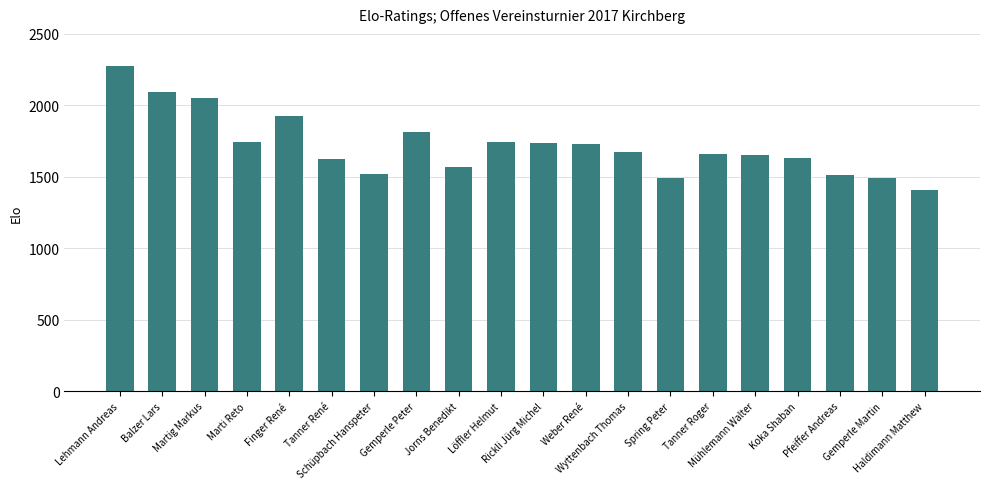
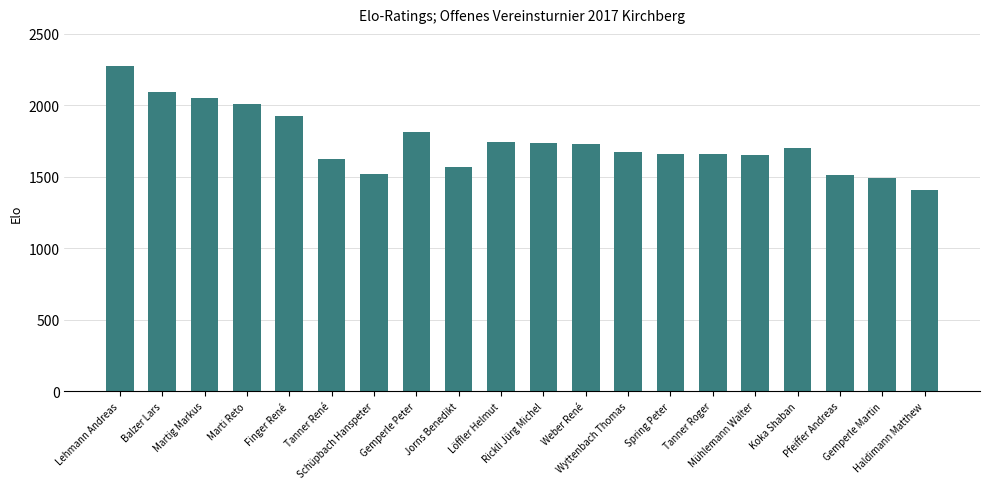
  {
    "Lehmann Andreas": 2280,
    "Balzer Lars": 2090,
    "Martig Markus": 2050,
-   "Marti Reto": 1740,
+   "Marti Reto": 2010,
    "Finger René": 1920,
    "Tanner René": 1630,
    "Schüpbach Hanspeter": 1520,
    "Gemperle Peter": 1810,
    "Jorns Benedikt": 1570,
    "Löffler Helmut": 1750,
    "Rickli Jürg Michel": 1740,
    "Weber René": 1730,
    "Wyttenbach Thomas": 1670,
-   "Spring Peter": 1490,
+   "Spring Peter": 1660,
    "Tanner Roger": 1660,
    "Mühlemann Walter": 1650,
-   "Koka Shaban": 1630,
+   "Koka Shaban": 1700,
    "Pfeiffer Andreas": 1510,
    "Gemperle Martin": 1490,
    "Haldimann Matthew": 1410
  }
